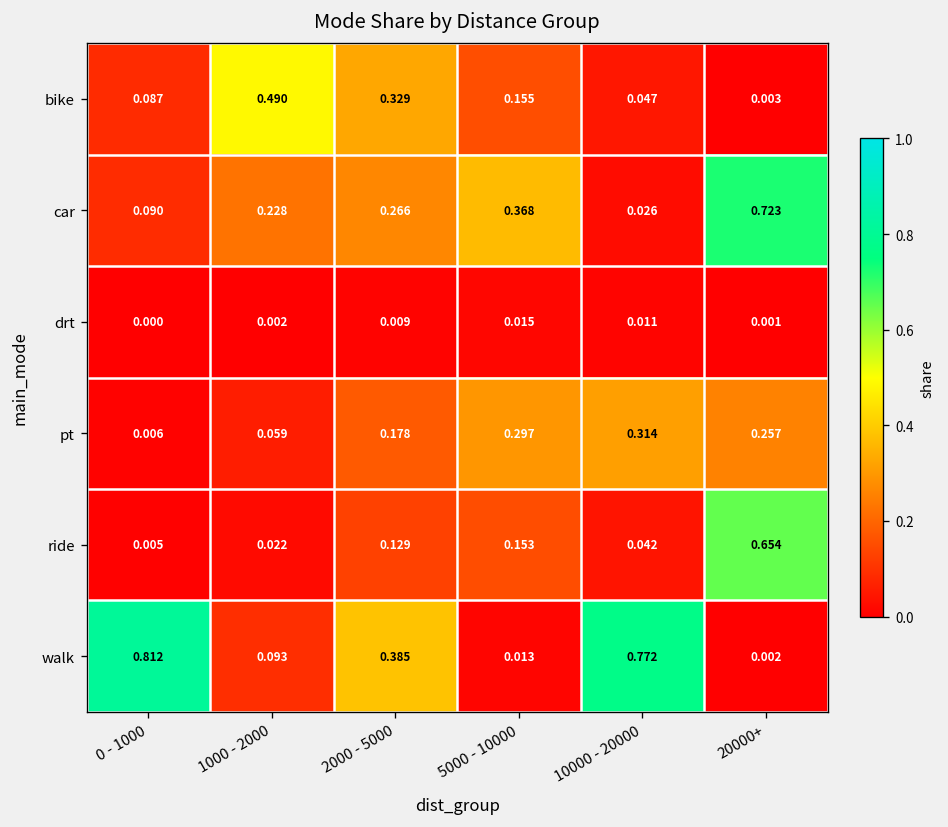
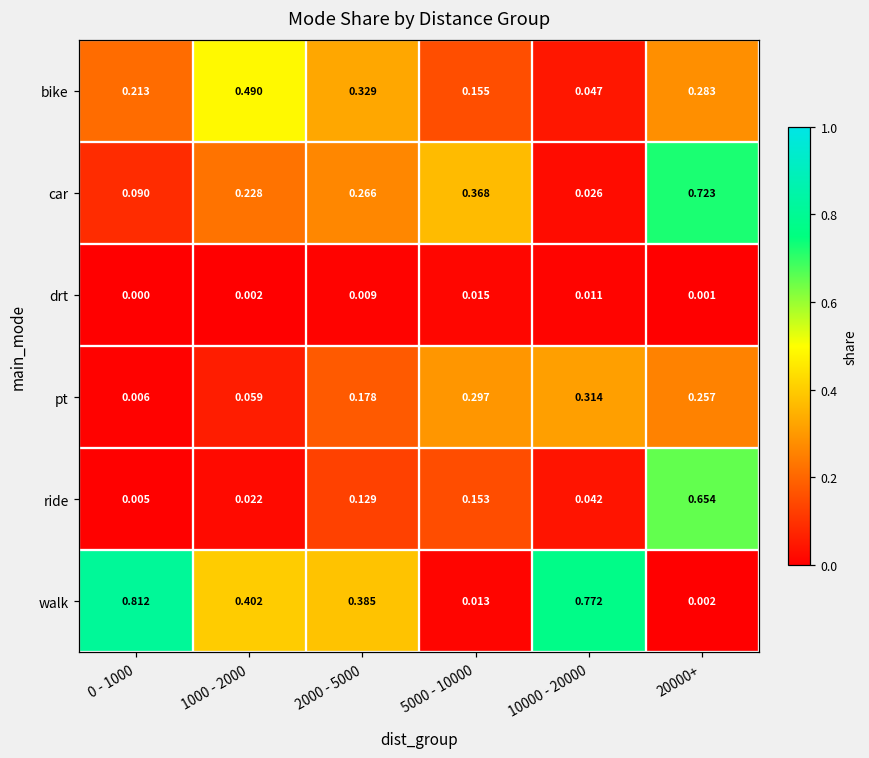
  {
    "bike": {
-     "0 - 1000": 0.087,
+     "0 - 1000": 0.213,
      "1000 - 2000": 0.490,
      "2000 - 5000": 0.329,
      "5000 - 10000": 0.155,
      "10000 - 20000": 0.047,
-     "20000+": 0.003
+     "20000+": 0.283
    },
    "car": {
      "0 - 1000": 0.090,
      "1000 - 2000": 0.228,
      "2000 - 5000": 0.266,
      "5000 - 10000": 0.368,
      "10000 - 20000": 0.026,
      "20000+": 0.723
    },
    "drt": {
      "0 - 1000": 0.000,
      "1000 - 2000": 0.002,
      "2000 - 5000": 0.009,
      "5000 - 10000": 0.015,
      "10000 - 20000": 0.011,
      "20000+": 0.001
    },
    "pt": {
      "0 - 1000": 0.006,
      "1000 - 2000": 0.059,
      "2000 - 5000": 0.178,
      "5000 - 10000": 0.297,
      "10000 - 20000": 0.314,
      "20000+": 0.257
    },
    "ride": {
      "0 - 1000": 0.005,
      "1000 - 2000": 0.022,
      "2000 - 5000": 0.129,
      "5000 - 10000": 0.153,
      "10000 - 20000": 0.042,
      "20000+": 0.654
    },
    "walk": {
      "0 - 1000": 0.812,
-     "1000 - 2000": 0.093,
+     "1000 - 2000": 0.402,
      "2000 - 5000": 0.385,
      "5000 - 10000": 0.013,
      "10000 - 20000": 0.772,
      "20000+": 0.002
    }
  }
